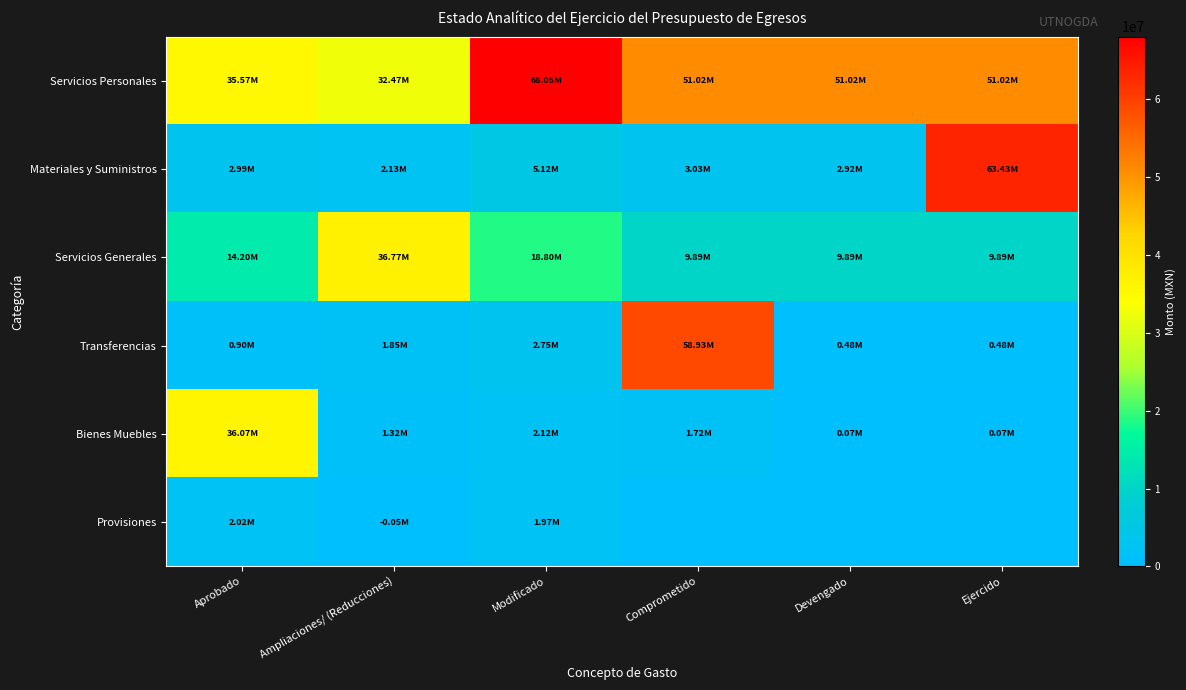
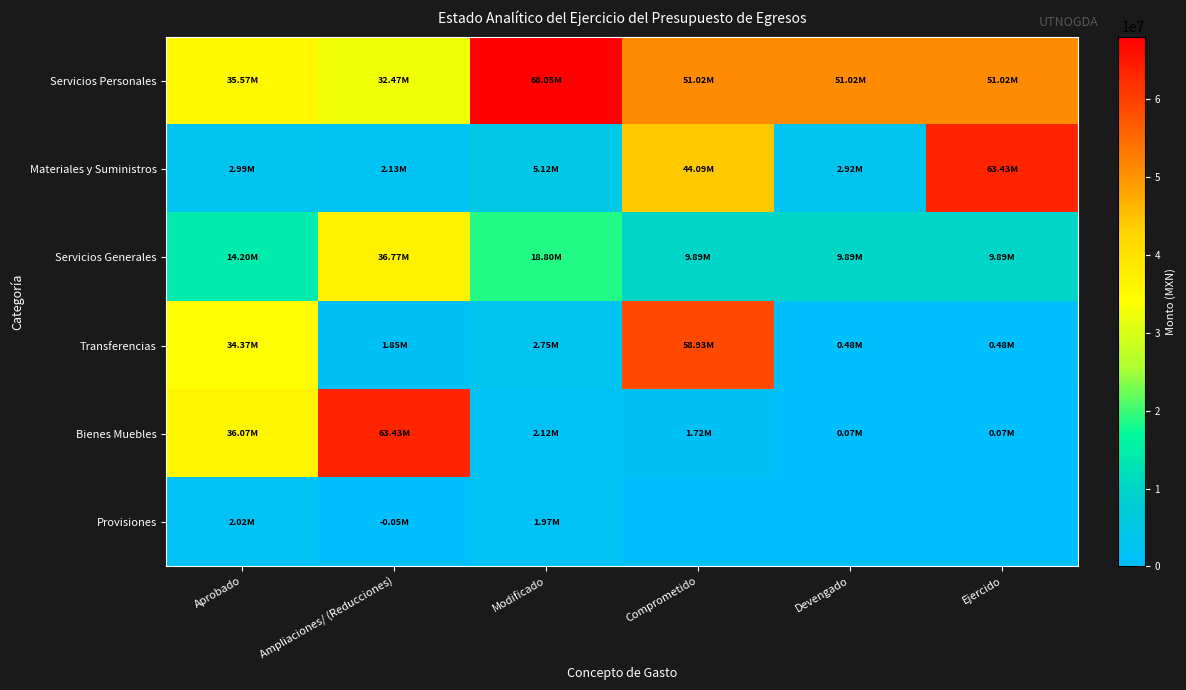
  {
    "Servicios Personales": {
      "Aprobado": "35.57M",
      "Ampliaciones/ (Reducciones)": "32.47M",
      "Modificado": "68.05M",
      "Comprometido": "51.02M",
      "Devengado": "51.02M",
      "Ejercido": "51.02M"
    },
    "Materiales y Suministros": {
      "Aprobado": "2.99M",
      "Ampliaciones/ (Reducciones)": "2.13M",
      "Modificado": "5.12M",
-     "Comprometido": "3.03M",
+     "Comprometido": "44.09M",
      "Devengado": "2.92M",
      "Ejercido": "63.43M"
    },
    "Servicios Generales": {
      "Aprobado": "14.20M",
      "Ampliaciones/ (Reducciones)": "36.77M",
      "Modificado": "18.80M",
      "Comprometido": "9.89M",
      "Devengado": "9.89M",
      "Ejercido": "9.89M"
    },
    "Transferencias": {
-     "Aprobado": "0.90M",
+     "Aprobado": "34.37M",
      "Ampliaciones/ (Reducciones)": "1.85M",
      "Modificado": "2.75M",
      "Comprometido": "58.93M",
      "Devengado": "0.48M",
      "Ejercido": "0.48M"
    },
    "Bienes Muebles": {
      "Aprobado": "36.07M",
-     "Ampliaciones/ (Reducciones)": "1.32M",
+     "Ampliaciones/ (Reducciones)": "63.43M",
      "Modificado": "2.12M",
      "Comprometido": "1.72M",
      "Devengado": "0.07M",
      "Ejercido": "0.07M"
    },
    "Provisiones": {
      "Aprobado": "2.02M",
      "Ampliaciones/ (Reducciones)": "-0.05M",
      "Modificado": "1.97M"
    }
  }
